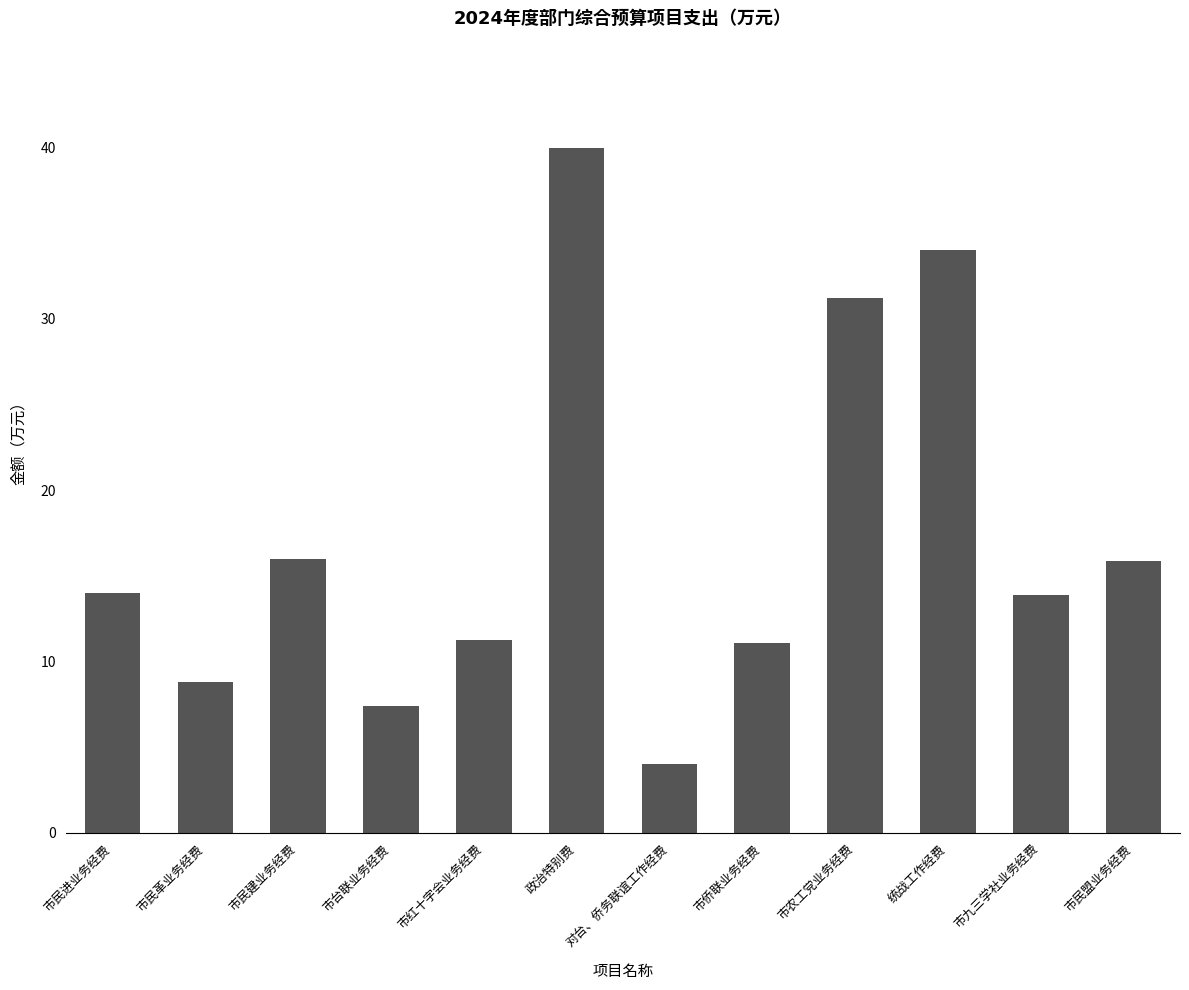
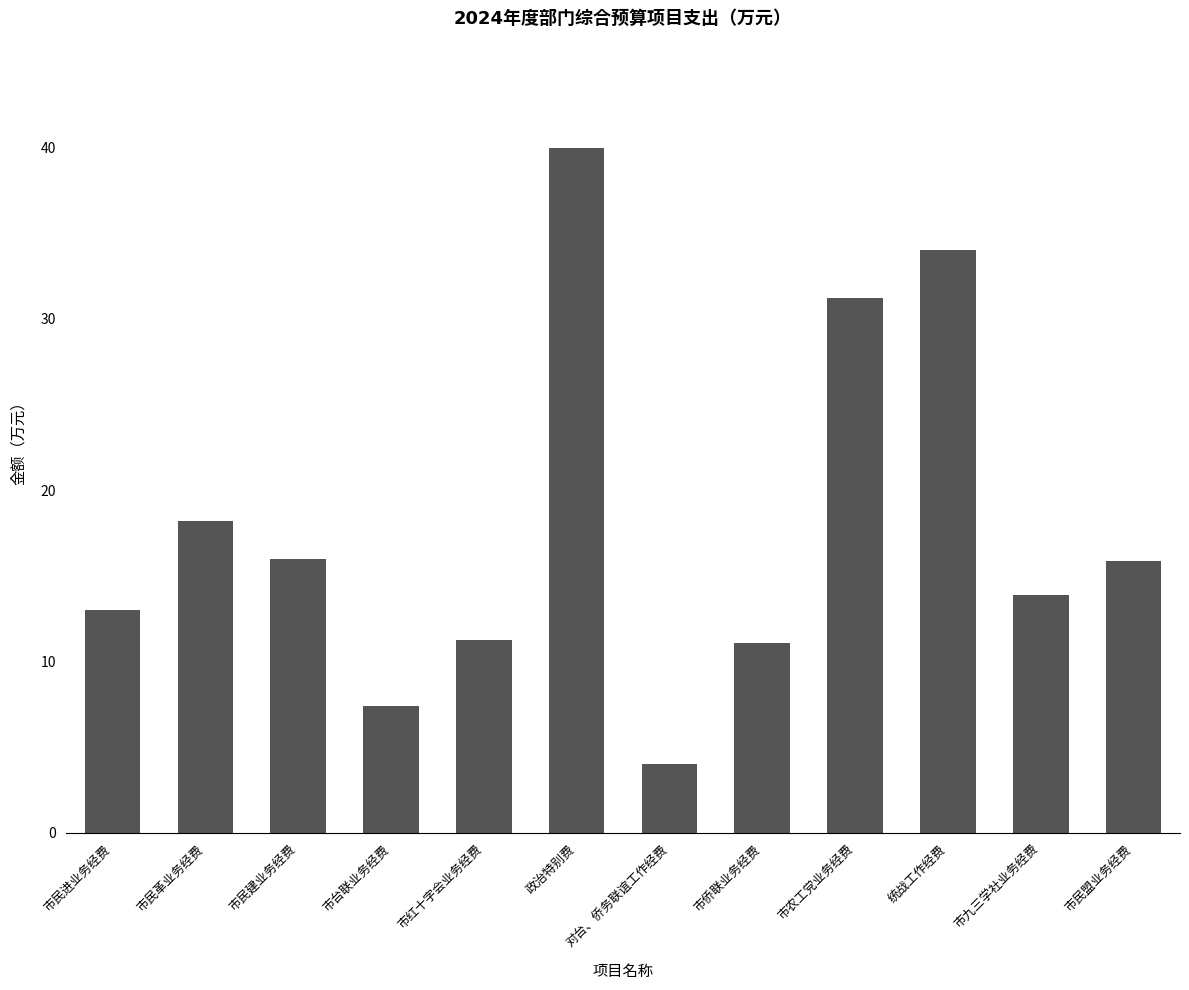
  {
-   "市民进业务经费": 14,
-   "市民革业务经费": 8.8,
+   "市民进业务经费": 13,
+   "市民革业务经费": 18.2,
    "市民建业务经费": 16.0,
    "市台联业务经费": 7.4,
    "市红十字会业务经费": 11.3,
    "政治特别费": 40.0,
    "对台、侨务联谊工作经费": 4.0,
    "市侨联业务经费": 11.1,
    "市农工党业务经费": 31.2,
    "统战工作经费": 34.0,
    "市九三学社业务经费": 13.9,
    "市民盟业务经费": 15.9
  }
